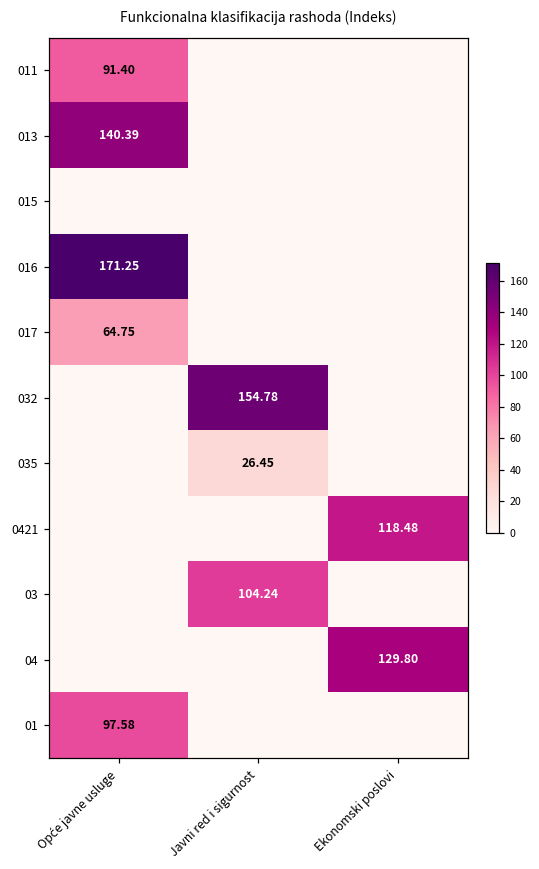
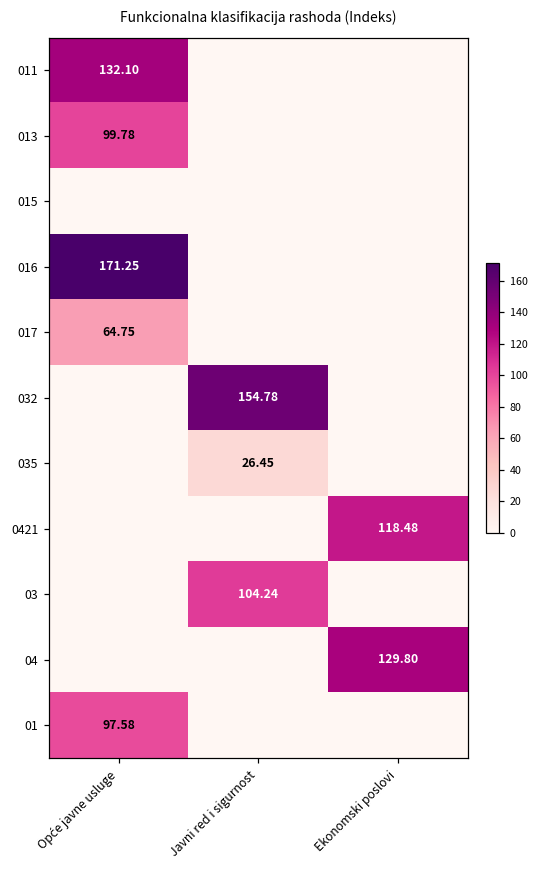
  {
    "011": {
-     "Opće javne usluge": 91.40
+     "Opće javne usluge": 132.10
    },
    "013": {
-     "Opće javne usluge": 140.39
+     "Opće javne usluge": 99.78
    },
    "016": {
      "Opće javne usluge": 171.25
    },
    "017": {
      "Opće javne usluge": 64.75
    },
    "032": {
      "Javni red i sigurnost": 154.78
    },
    "035": {
      "Javni red i sigurnost": 26.45
    },
    "0421": {
      "Ekonomski poslovi": 118.48
    },
    "03": {
      "Javni red i sigurnost": 104.24
    },
    "04": {
      "Ekonomski poslovi": 129.80
    },
    "01": {
      "Opće javne usluge": 97.58
    }
  }
